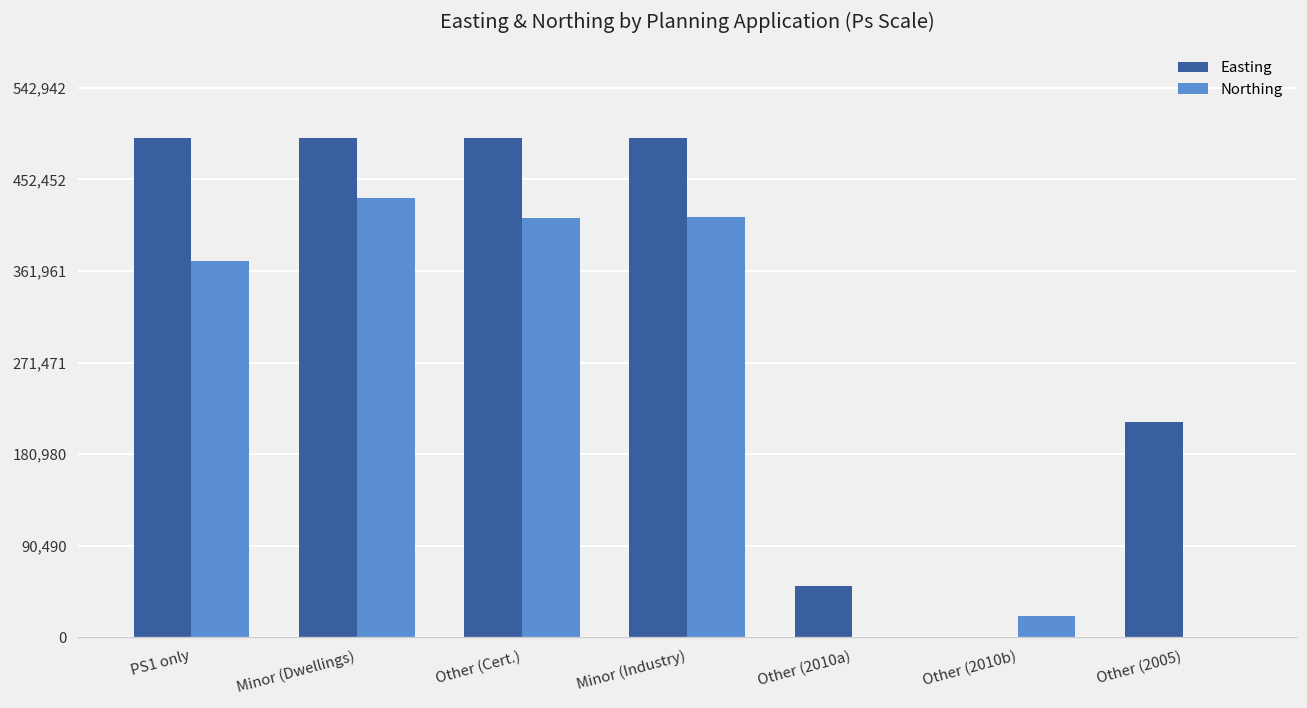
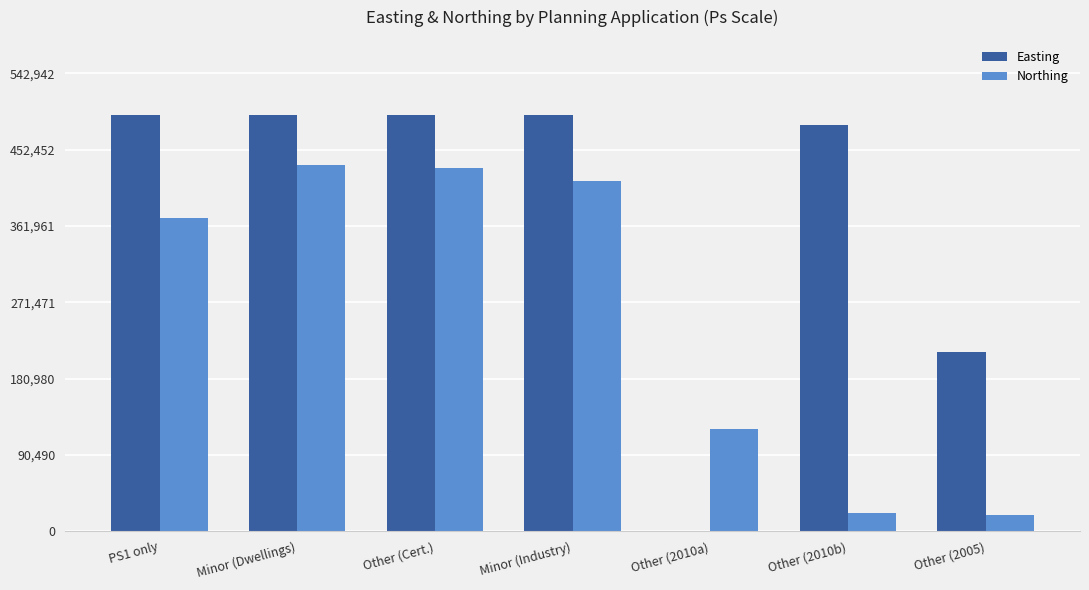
  {
    "Easting": {
      "PS1 only": "490,000",
      "Minor (Dwellings)": "490,000",
      "Other (Cert.)": "490,000",
      "Minor (Industry)": "490,000",
-     "Other (2010a)": "50,000",
-     "Other (2010b)": "0",
+     "Other (2010a)": "0",
+     "Other (2010b)": "480,000",
      "Other (2005)": "210,000"
    },
    "Northing": {
      "PS1 only": "370,000",
      "Minor (Dwellings)": "430,000",
-     "Other (Cert.)": "410,000",
+     "Other (Cert.)": "430,000",
      "Minor (Industry)": "410,000",
-     "Other (2010a)": "0",
+     "Other (2010a)": "120,000",
      "Other (2010b)": "20,000",
-     "Other (2005)": "0"
+     "Other (2005)": "20,000"
    }
  }
